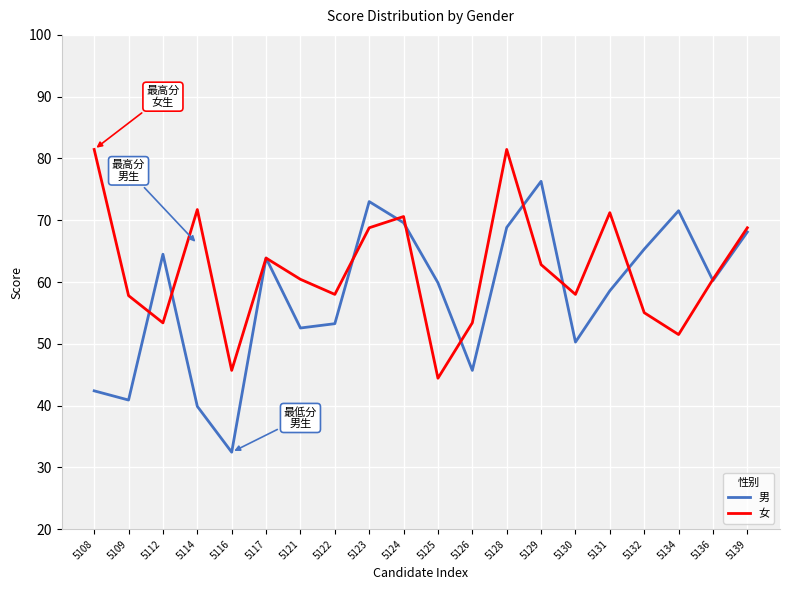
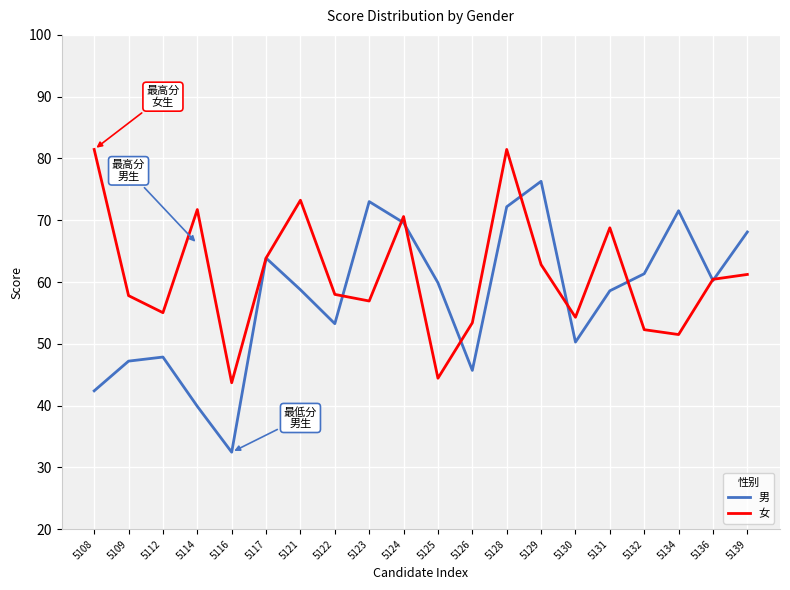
  {
    "男": {
      "5108": 42,
-     "5109": 41,
-     "5112": 65,
+     "5109": 47,
+     "5112": 48,
      "5114": 40,
      "5116": 32,
-     "5121": 53,
+     "5121": 59,
      "5122": 53,
      "5123": 73,
      "5124": 70,
      "5125": 60,
      "5126": 46,
-     "5128": 69,
+     "5128": 72,
      "5129": 76,
      "5130": 50,
      "5131": 59,
-     "5132": 65,
+     "5132": 61,
      "5134": 72,
      "5139": 68
    },
    "女": {
      "5108": 81,
      "5109": 58,
-     "5112": 53,
+     "5112": 55,
      "5114": 72,
-     "5116": 46,
-     "5121": 60,
+     "5116": 44,
+     "5121": 73,
      "5122": 58,
-     "5123": 69,
+     "5123": 57,
      "5124": 71,
      "5125": 44,
      "5126": 53,
      "5128": 81,
      "5129": 63,
-     "5130": 58,
-     "5131": 71,
-     "5132": 55,
+     "5130": 54,
+     "5131": 69,
+     "5132": 52,
      "5134": 52,
-     "5139": 69
+     "5139": 61
    }
  }
